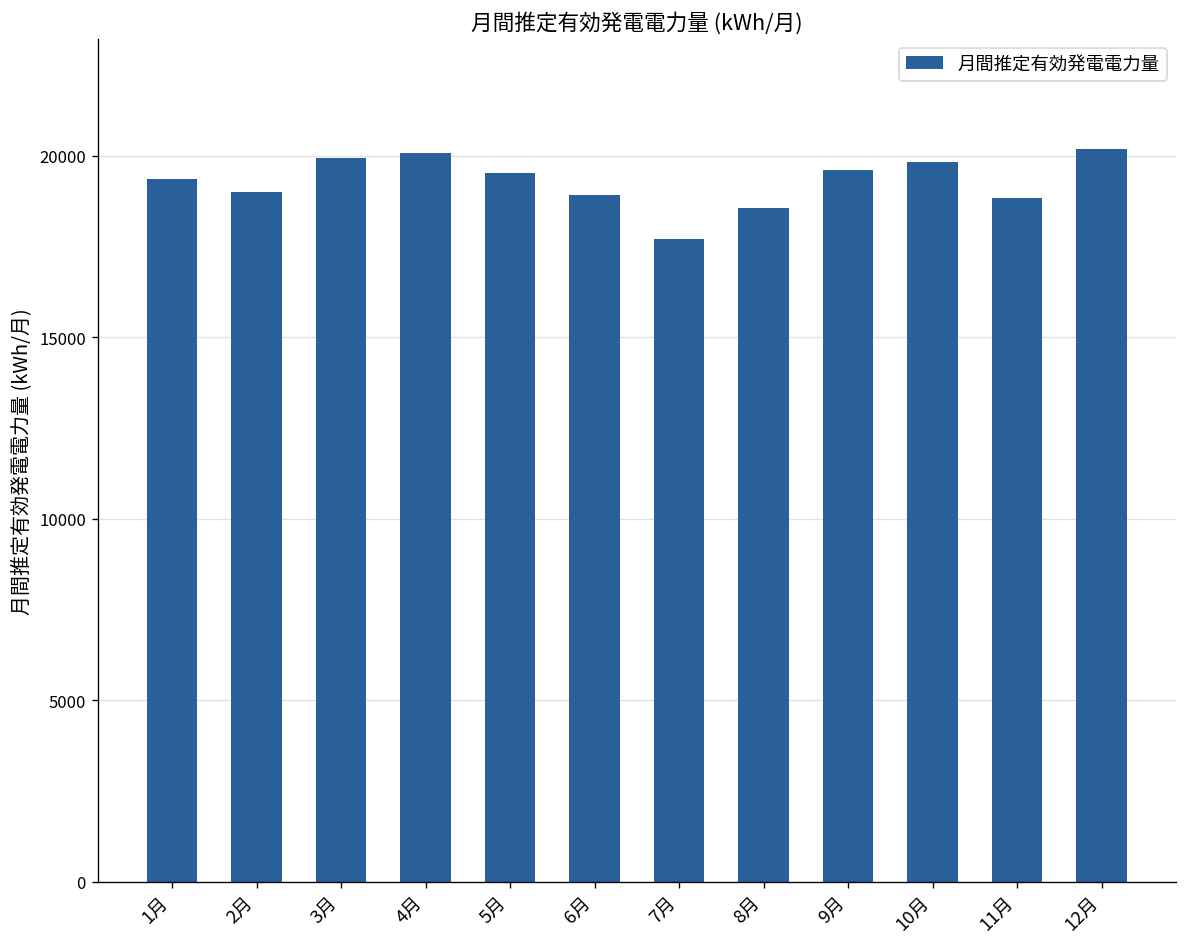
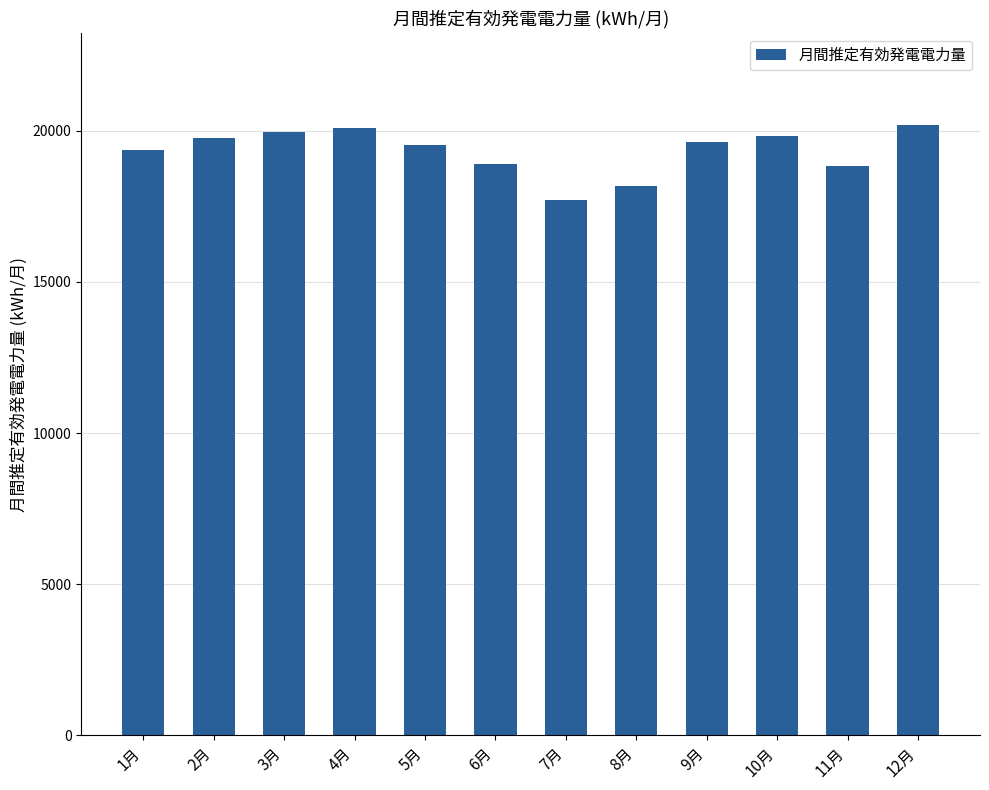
  {
    "1月": 19400,
-   "2月": 19000,
+   "2月": 19800,
    "3月": 20000,
    "4月": 20100,
    "5月": 19500,
    "6月": 18900,
    "7月": 17700,
-   "8月": 18500,
+   "8月": 18200,
    "9月": 19600,
    "10月": 19800,
    "11月": 18800,
    "12月": 20200
  }
